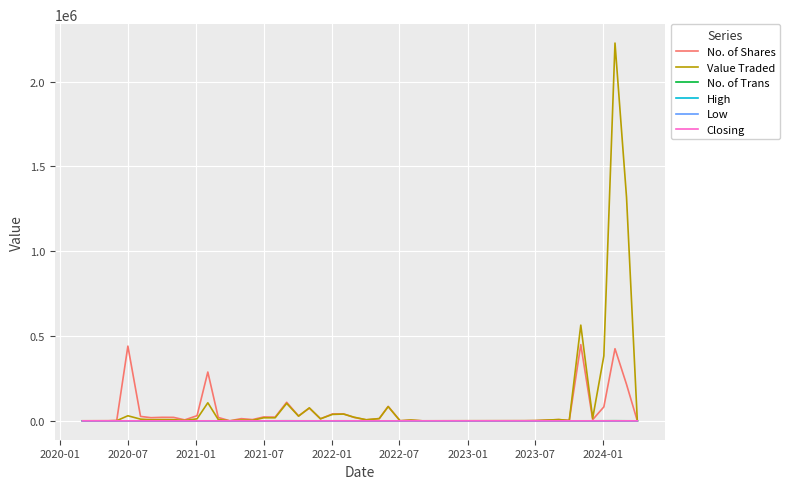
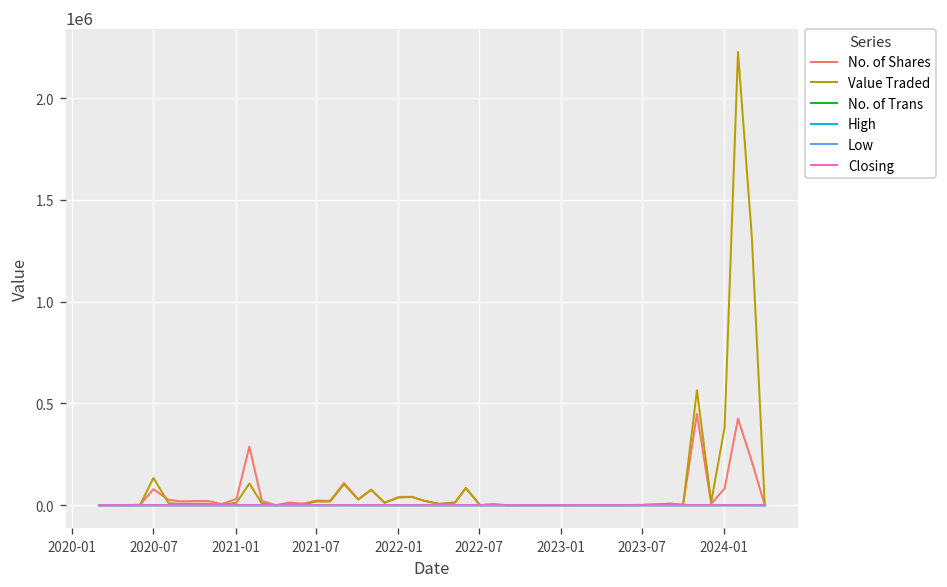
  {
    "No. of Shares": {
-     "2020-07": 440000
+     "2020-07": 80000
    },
    "Value Traded": {
-     "2020-07": 30000
+     "2020-07": 130000
    },
    "Closing": {
      "2020-07": 0,
      "2021-07": 0
    }
  }
